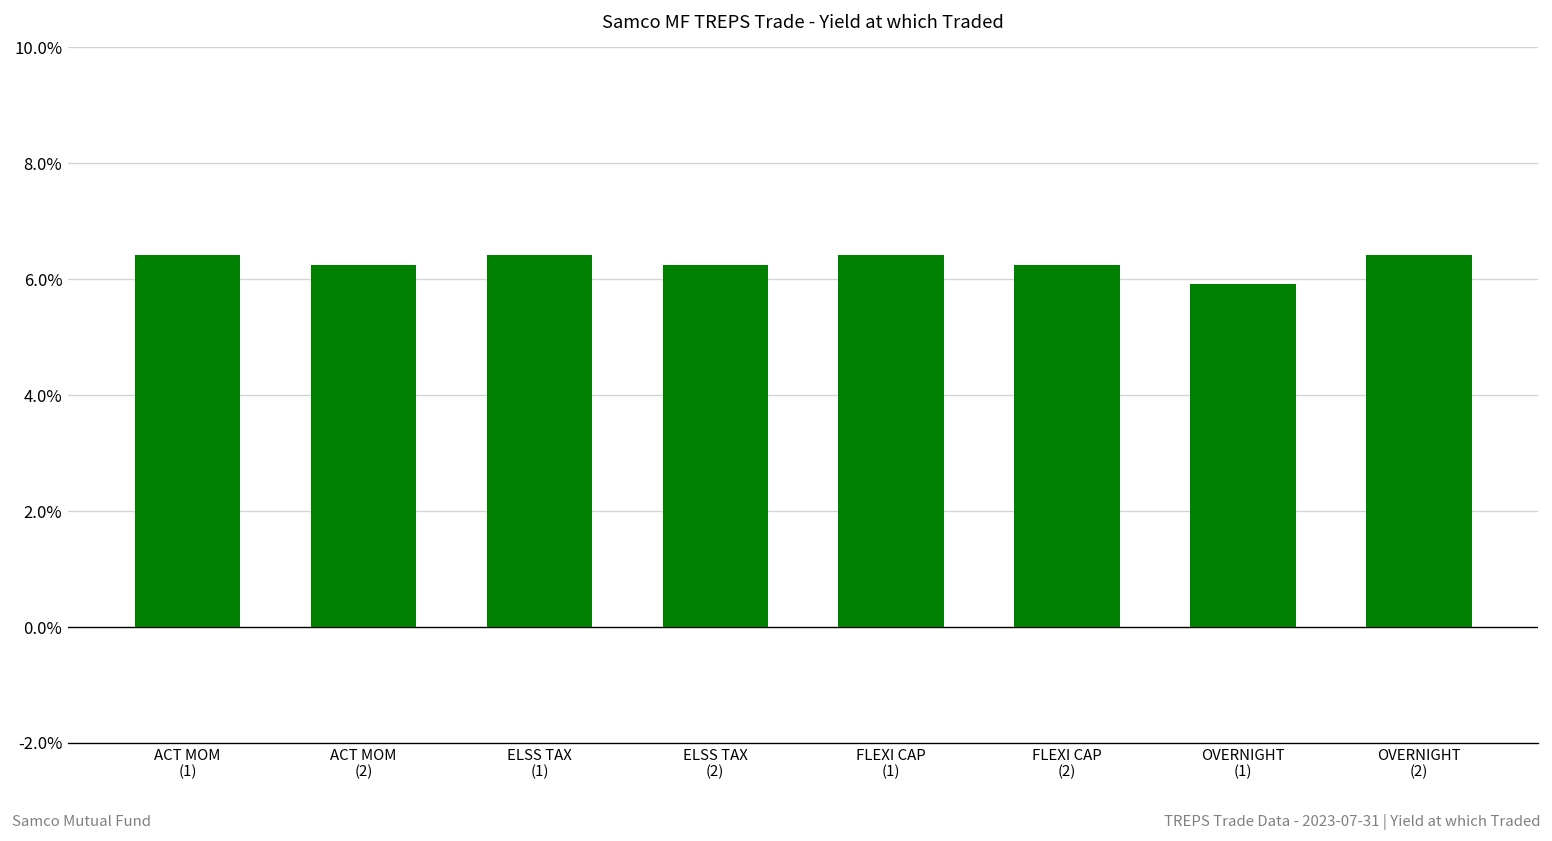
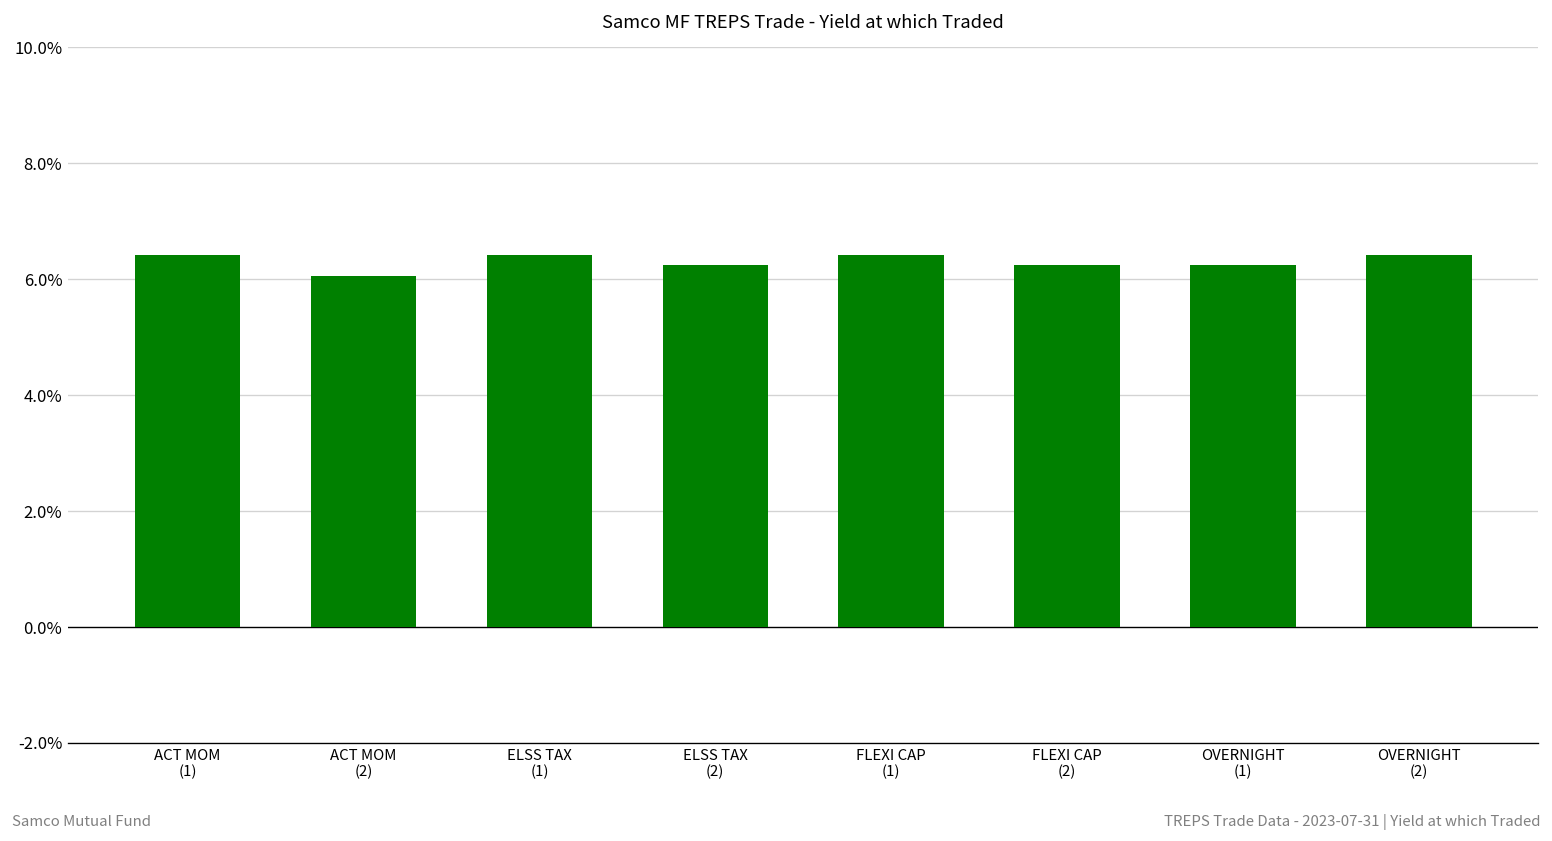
  {
    "ACT MOM (1)": "6.4%",
-   "ACT MOM (2)": "6.2%",
+   "ACT MOM (2)": "6.1%",
    "ELSS TAX (1)": "6.4%",
    "ELSS TAX (2)": "6.2%",
    "FLEXI CAP (1)": "6.4%",
    "FLEXI CAP (2)": "6.2%",
-   "OVERNIGHT (1)": "5.9%",
+   "OVERNIGHT (1)": "6.2%",
    "OVERNIGHT (2)": "6.4%"
  }
